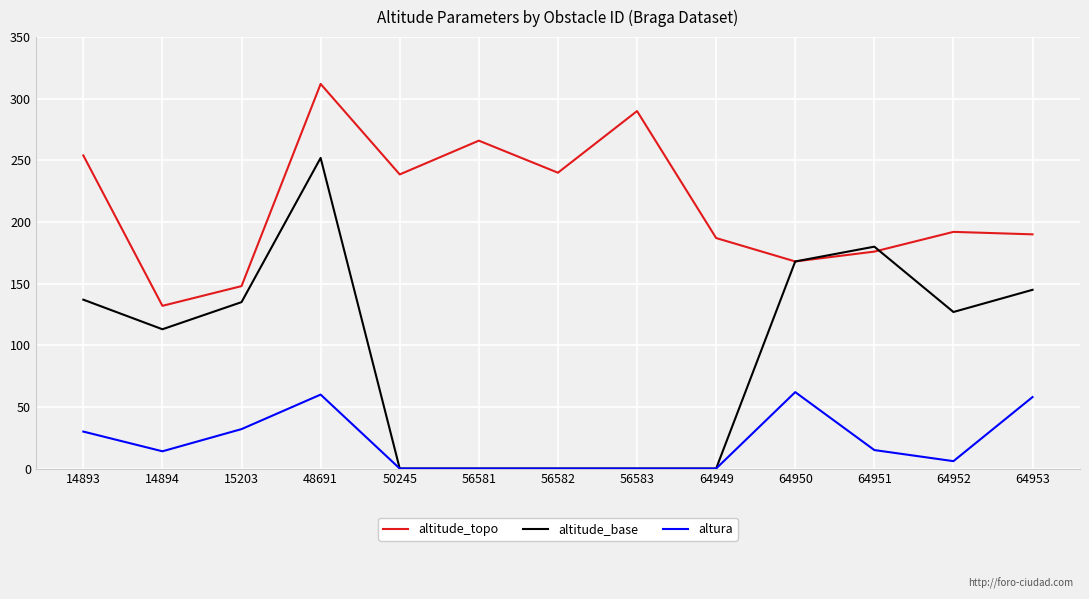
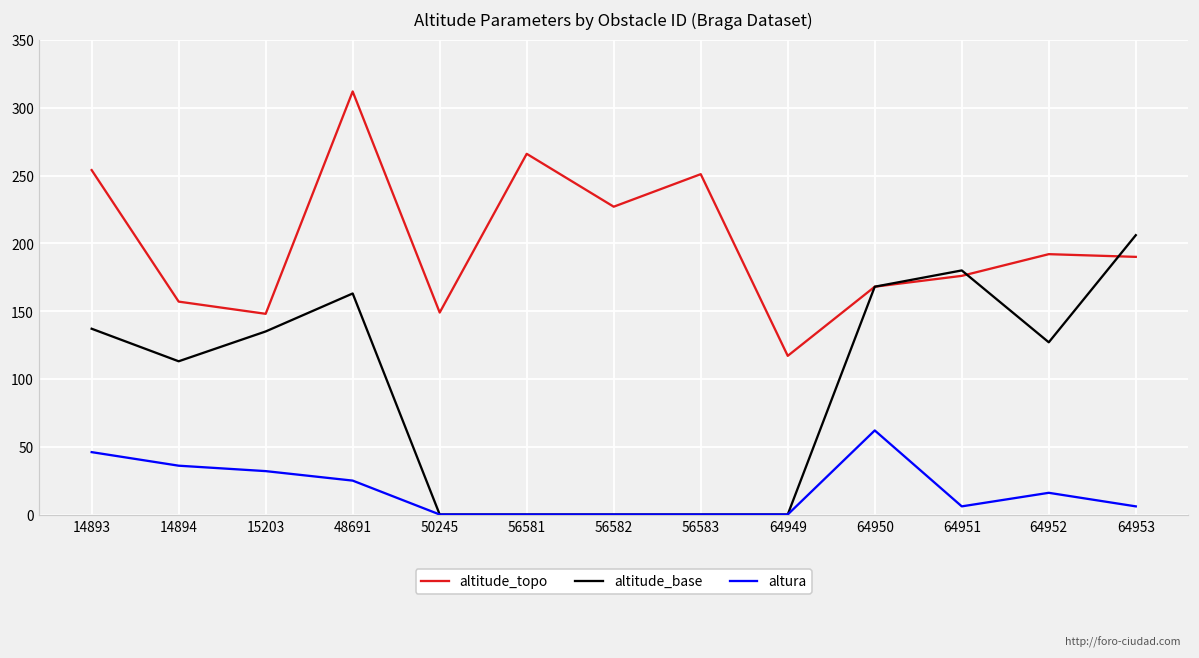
  {
    "altitude_topo": {
      "14893": 254,
-     "14894": 132,
+     "14894": 157,
      "15203": 148,
      "48691": 312,
-     "50245": 239,
+     "50245": 149,
      "56581": 266,
-     "56582": 240,
-     "56583": 290,
-     "64949": 187,
+     "56582": 227,
+     "56583": 251,
+     "64949": 117,
      "64951": 176,
      "64952": 192,
      "64953": 190
    },
    "altitude_base": {
      "14893": 137,
      "14894": 113,
      "15203": 135,
-     "48691": 252,
+     "48691": 163,
      "64951": 180,
      "64952": 127,
-     "64953": 145
+     "64953": 206
    },
    "altura": {
-     "14893": 30,
-     "14894": 14,
+     "14893": 46,
+     "14894": 36,
      "15203": 32,
-     "48691": 60,
+     "48691": 25,
      "64950": 62,
-     "64951": 15,
-     "64952": 6,
-     "64953": 58
+     "64951": 6,
+     "64952": 16,
+     "64953": 6
    }
  }
